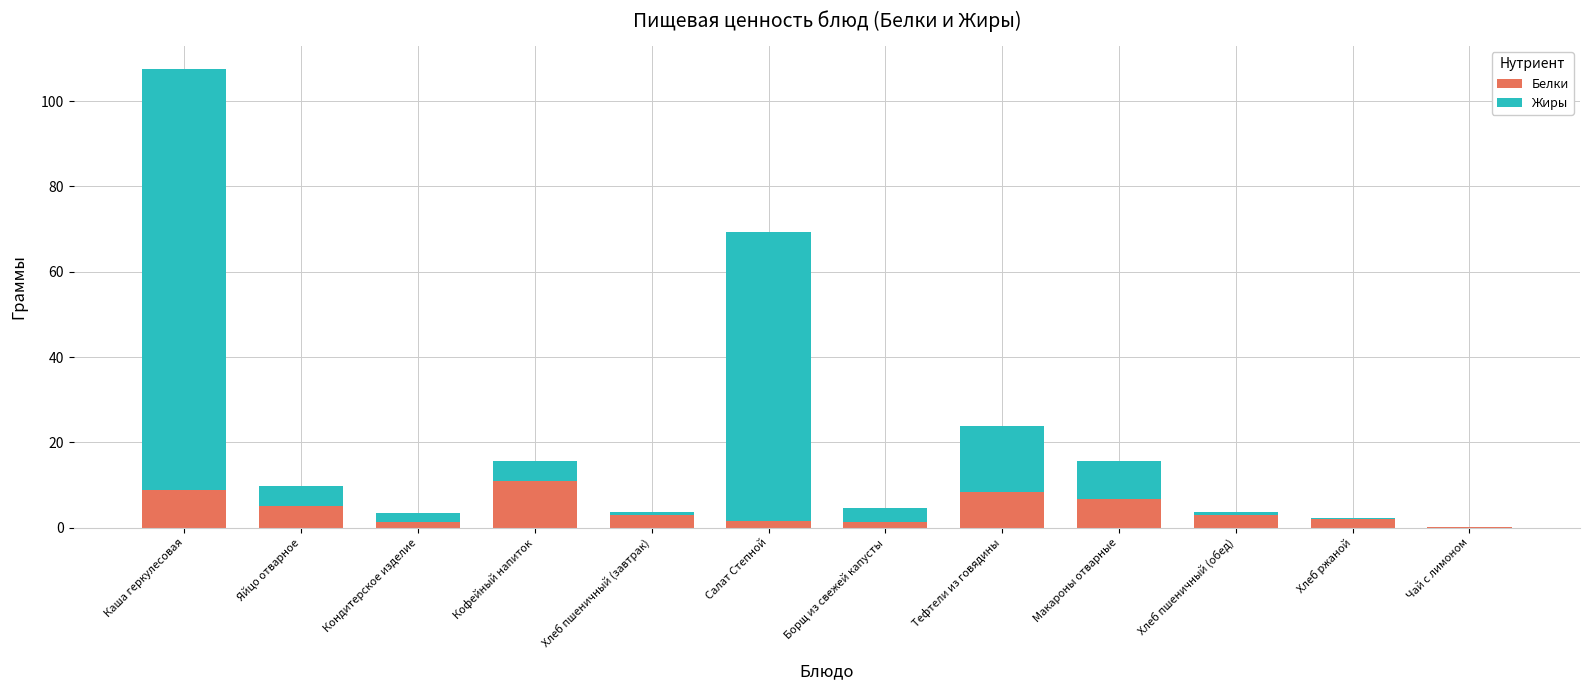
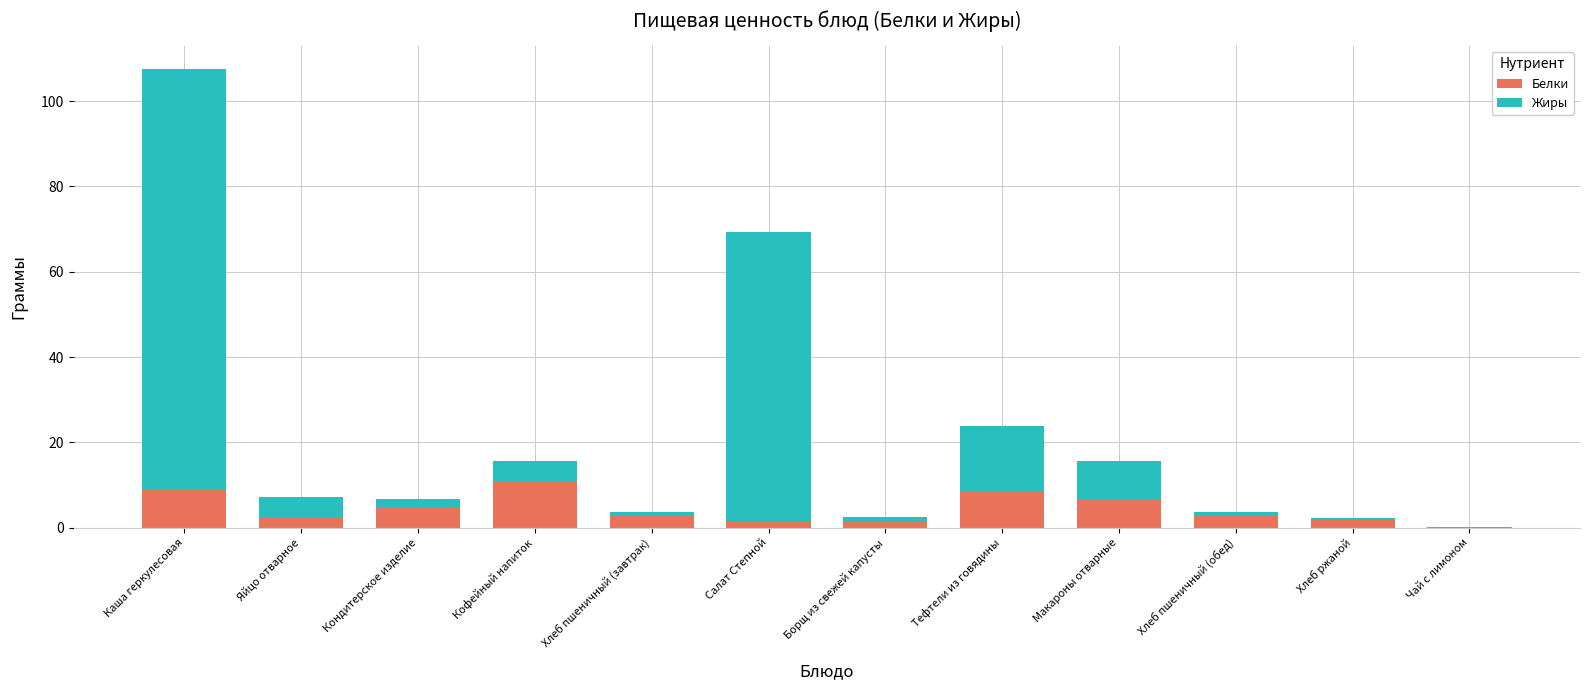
  {
    "Белки": {
      "Каша геркулесовая": 9,
-     "Яйцо отварное": 5,
-     "Кондитерское изделие": 1,
+     "Яйцо отварное": 3,
+     "Кондитерское изделие": 5,
      "Кофейный напиток": 11,
      "Хлеб пшеничный (завтрак)": 3,
      "Салат Степной": 2,
      "Борщ из свежей капусты": 1,
      "Тефтели из говядины": 8,
      "Макароны отварные": 7,
      "Хлеб пшеничный (обед)": 3,
      "Хлеб ржаной": 2
    },
    "Жиры": {
      "Каша геркулесовая": 99,
      "Яйцо отварное": 5,
      "Кондитерское изделие": 2,
      "Кофейный напиток": 5,
      "Хлеб пшеничный (завтрак)": 1,
      "Салат Степной": 68,
-     "Борщ из свежей капусты": 3,
+     "Борщ из свежей капусты": 1,
      "Тефтели из говядины": 15,
      "Макароны отварные": 9,
      "Хлеб пшеничный (обед)": 1
    }
  }
